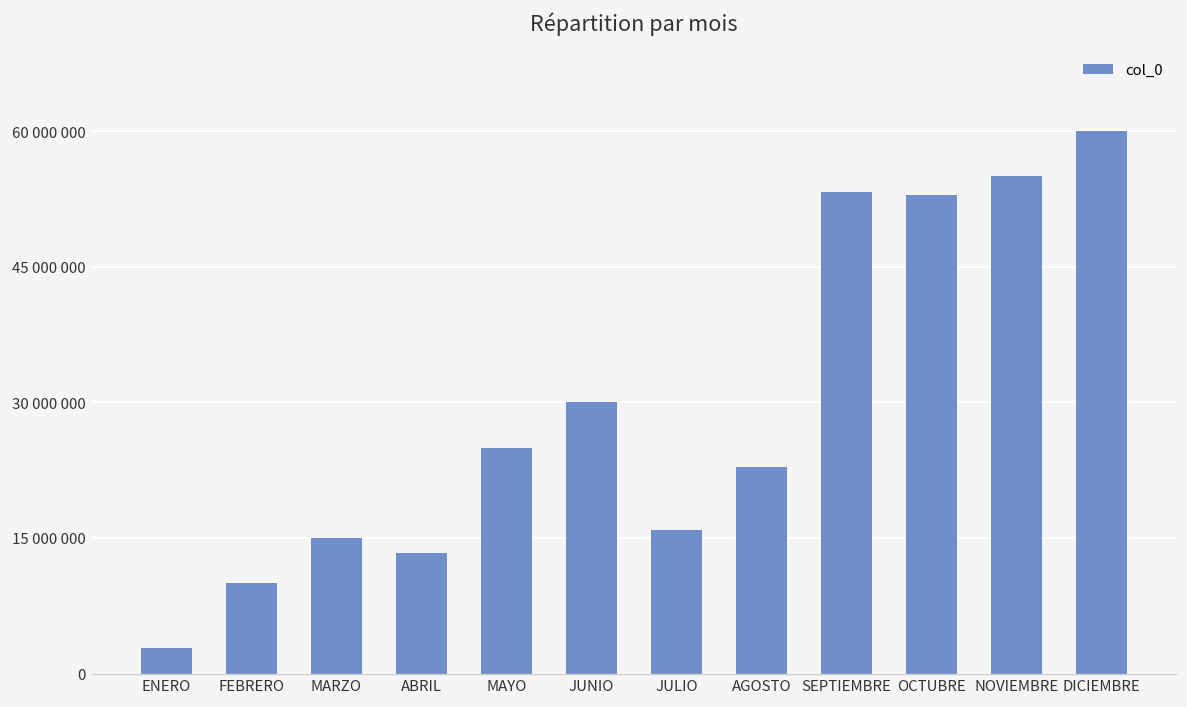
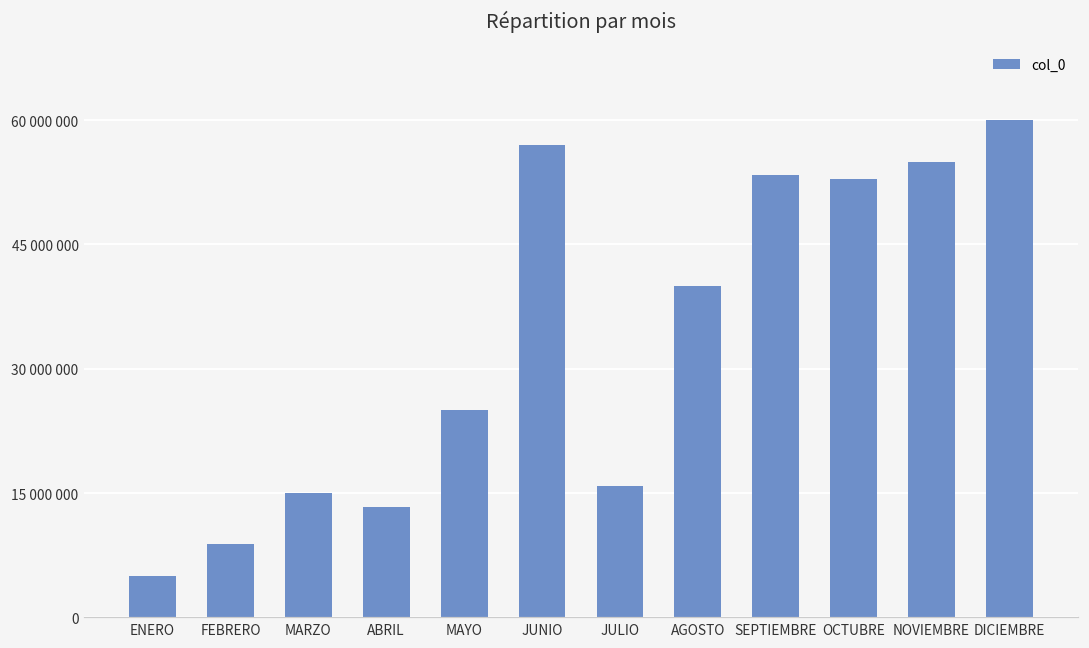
  {
-   "ENERO": 3000000,
-   "FEBRERO": 10000000,
+   "ENERO": 5000000,
+   "FEBRERO": 9000000,
    "MARZO": 15000000,
    "ABRIL": 13000000,
    "MAYO": 25000000,
-   "JUNIO": 30000000,
+   "JUNIO": 57000000,
    "JULIO": 16000000,
-   "AGOSTO": 23000000,
+   "AGOSTO": 40000000,
    "SEPTIEMBRE": 53000000,
    "OCTUBRE": 53000000,
    "NOVIEMBRE": 55000000,
    "DICIEMBRE": 60000000
  }
